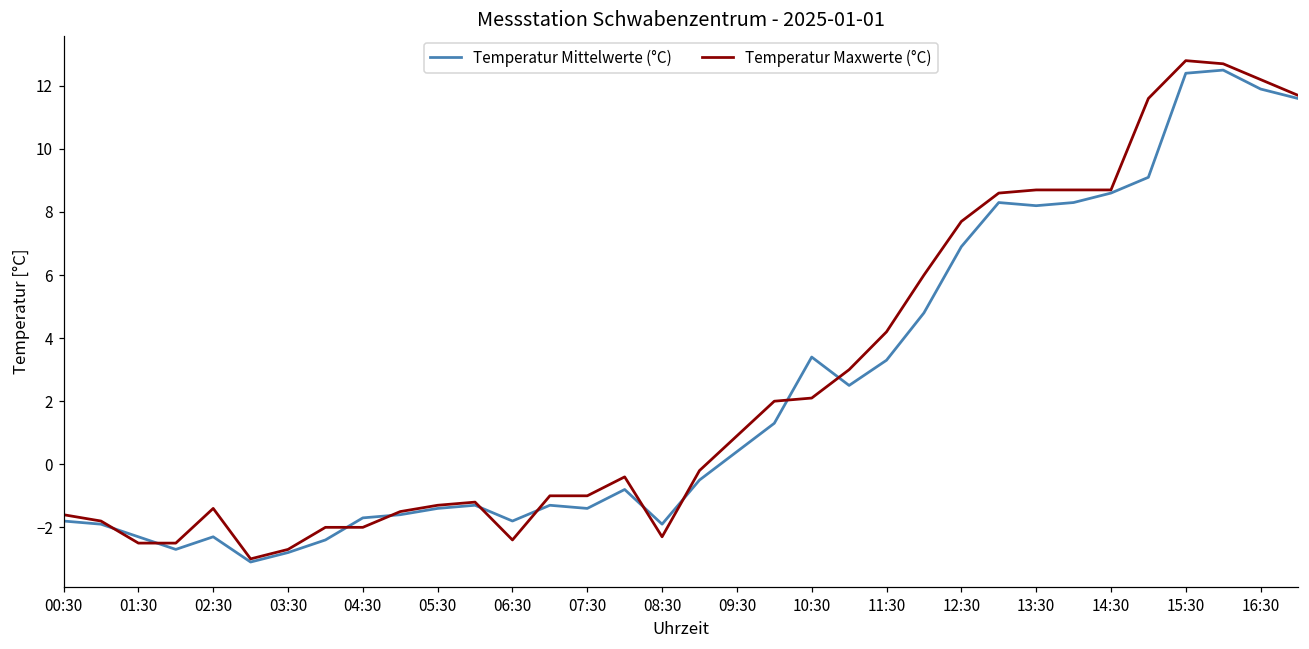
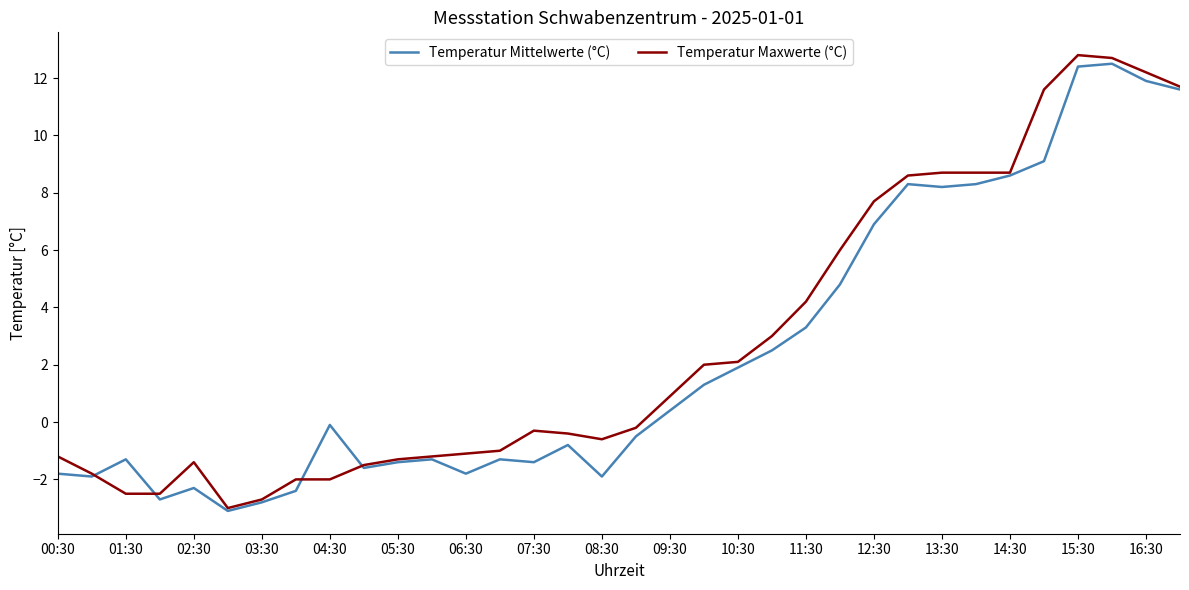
  {
    "Temperatur Mittelwerte (°C)": {
      "00:30": -1.8,
-     "01:30": -2.3,
+     "01:30": -1.3,
      "02:30": -2.3,
      "03:30": -2.8,
-     "04:30": -1.7,
+     "04:30": -0.1,
      "05:30": -1.4,
      "06:30": -1.8,
      "07:30": -1.4,
      "08:30": -1.9,
      "09:30": 0.4,
-     "10:30": 3.4,
+     "10:30": 1.9,
      "11:30": 3.3,
      "12:30": 6.9,
      "13:30": 8.2,
      "14:30": 8.6,
      "15:30": 12.4,
      "16:30": 11.9
    },
    "Temperatur Maxwerte (°C)": {
-     "00:30": -1.6,
+     "00:30": -1.2,
      "01:30": -2.5,
      "02:30": -1.4,
      "03:30": -2.7,
      "04:30": -2.0,
      "05:30": -1.3,
-     "06:30": -2.4,
-     "07:30": -1.0,
-     "08:30": -2.3,
+     "06:30": -1.1,
+     "07:30": -0.3,
+     "08:30": -0.6,
      "09:30": 0.9,
      "10:30": 2.1,
      "11:30": 4.2,
      "12:30": 7.7,
      "13:30": 8.7,
      "14:30": 8.7,
      "15:30": 12.8,
      "16:30": 12.2
    }
  }
